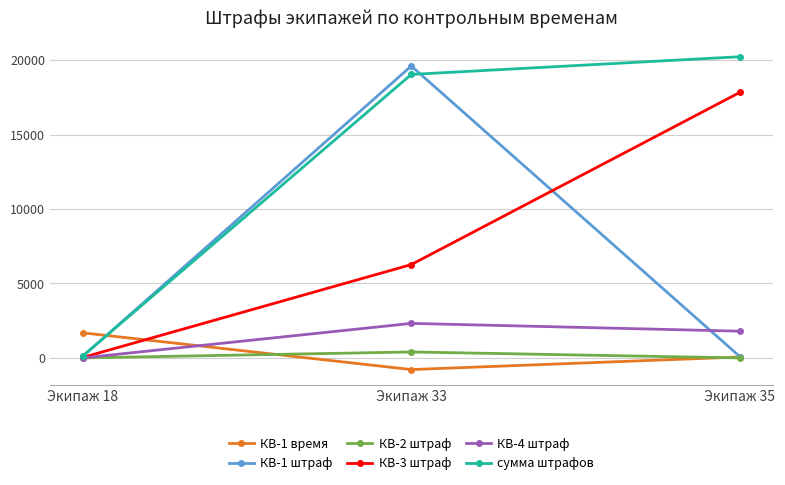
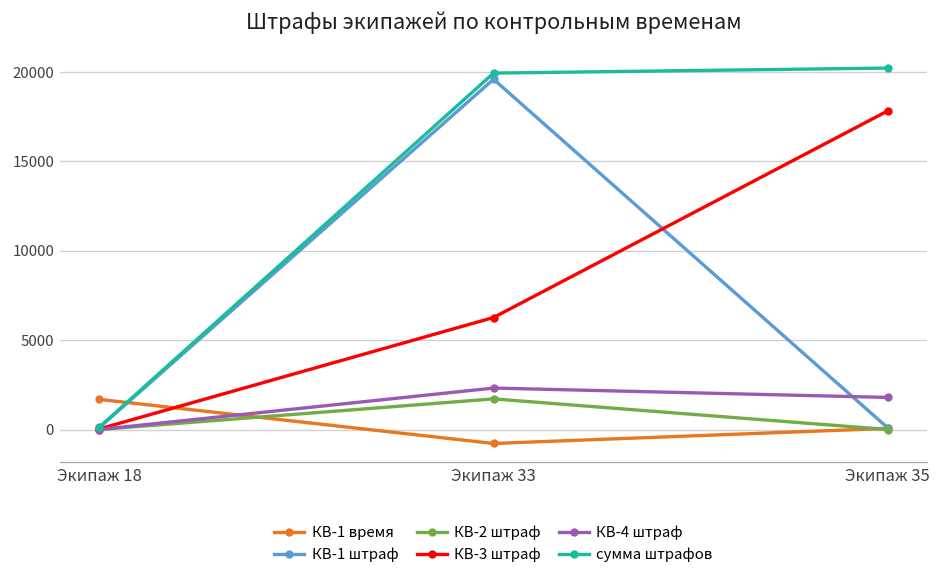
  {
    "КВ-1 время": {
      "Экипаж 18": 1700,
      "Экипаж 33": -800
    },
    "КВ-1 штраф": {
      "Экипаж 33": 19600
    },
    "КВ-2 штраф": {
-     "Экипаж 33": 400
+     "Экипаж 33": 1700
    },
    "КВ-3 штраф": {
      "Экипаж 33": 6300,
      "Экипаж 35": 17800
    },
    "КВ-4 штраф": {
      "Экипаж 33": 2300,
      "Экипаж 35": 1800
    },
    "сумма штрафов": {
-     "Экипаж 33": 19000,
+     "Экипаж 33": 19900,
      "Экипаж 35": 20200
    }
  }
